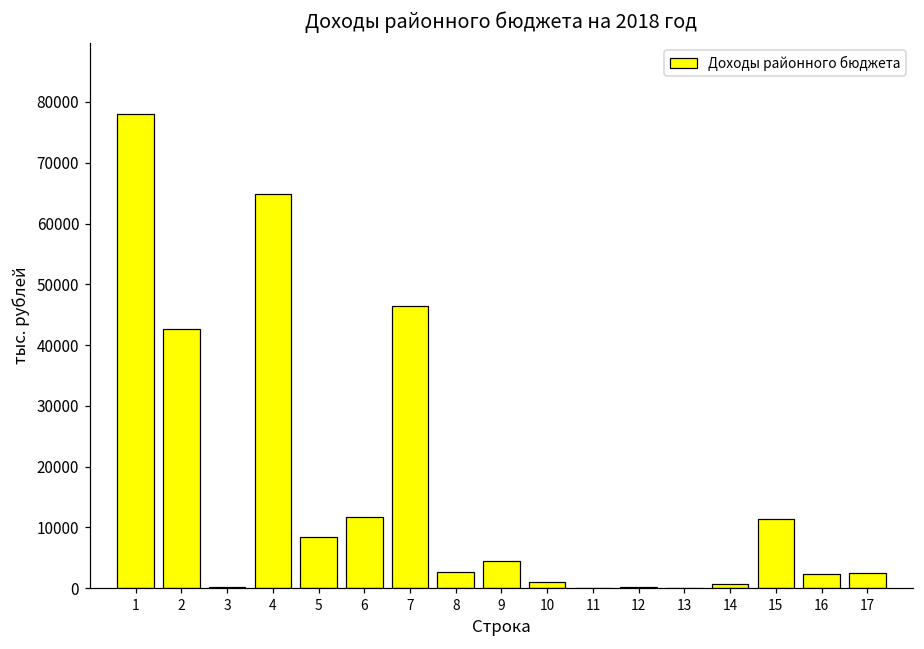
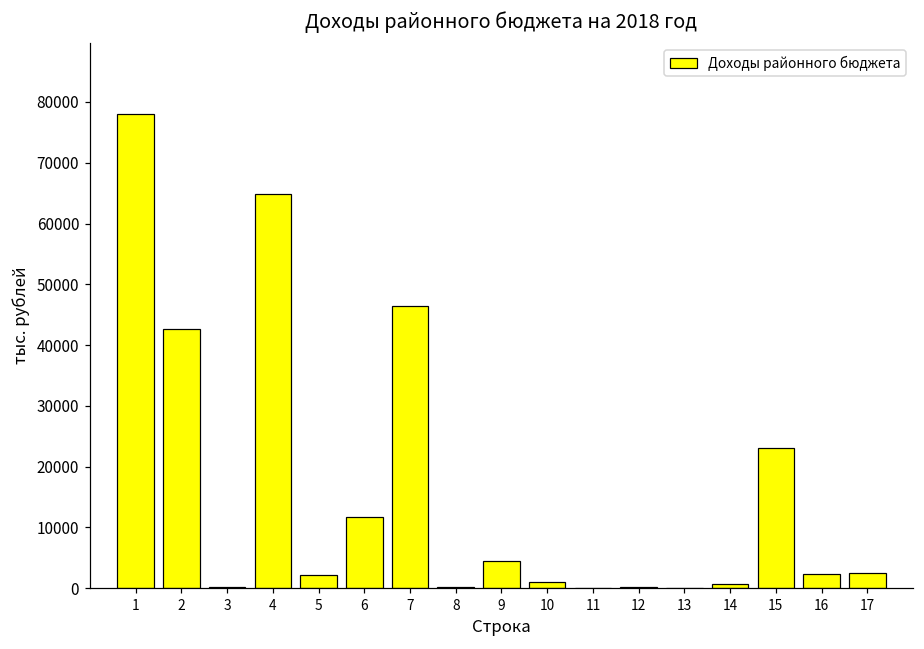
  {
    "1": 78000,
    "2": 43000,
    "4": 65000,
-   "5": 8000,
+   "5": 2000,
    "6": 12000,
    "7": 46000,
-   "8": 3000,
+   "8": 0,
    "9": 5000,
    "10": 1000,
    "14": 1000,
-   "15": 11000,
+   "15": 23000,
    "16": 2000,
    "17": 3000
  }
